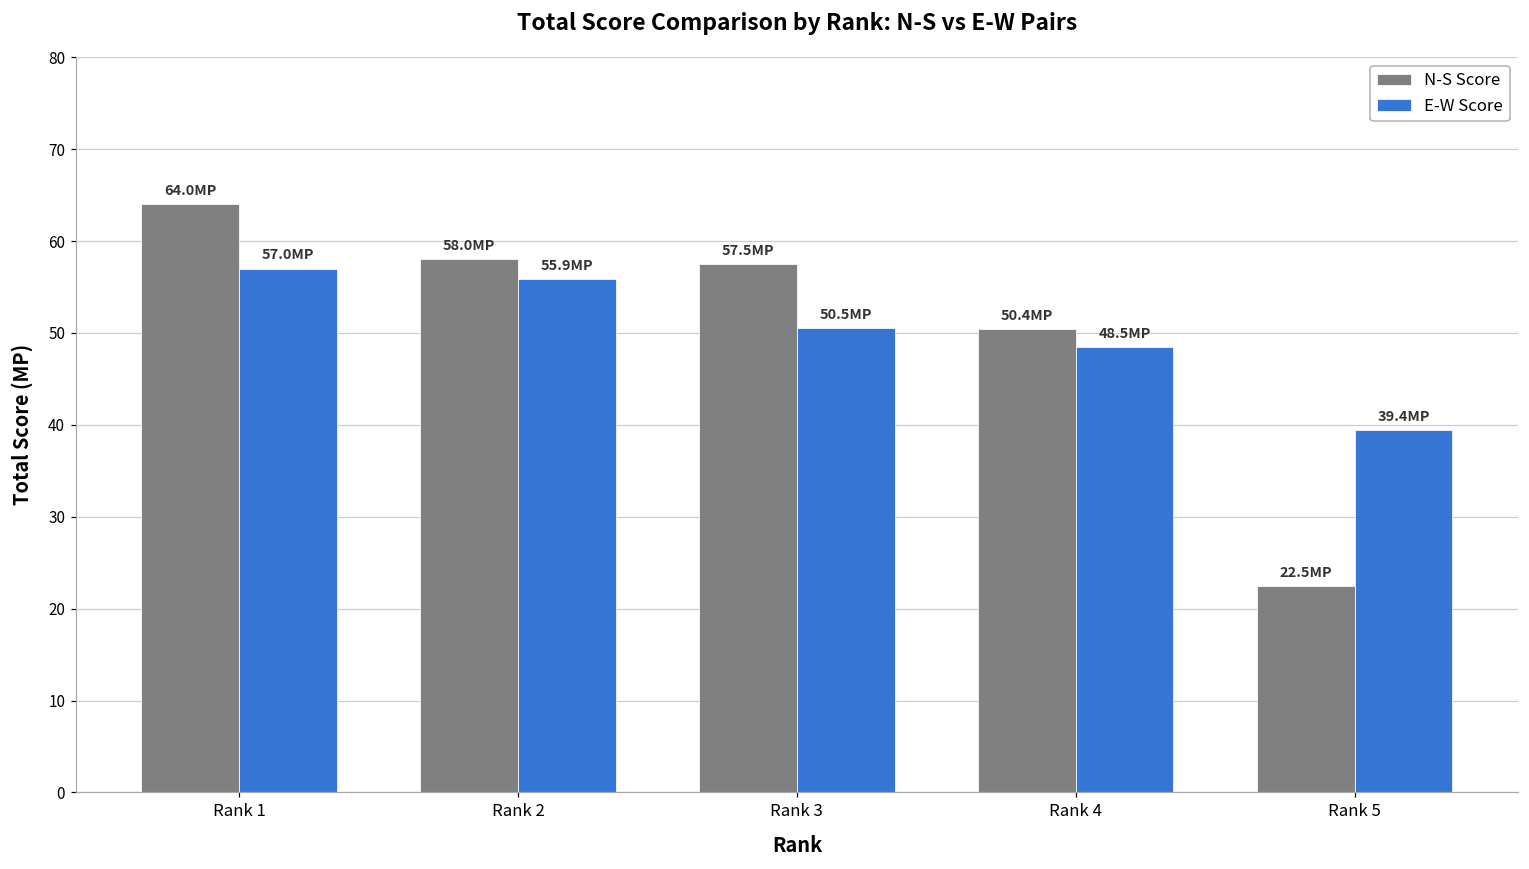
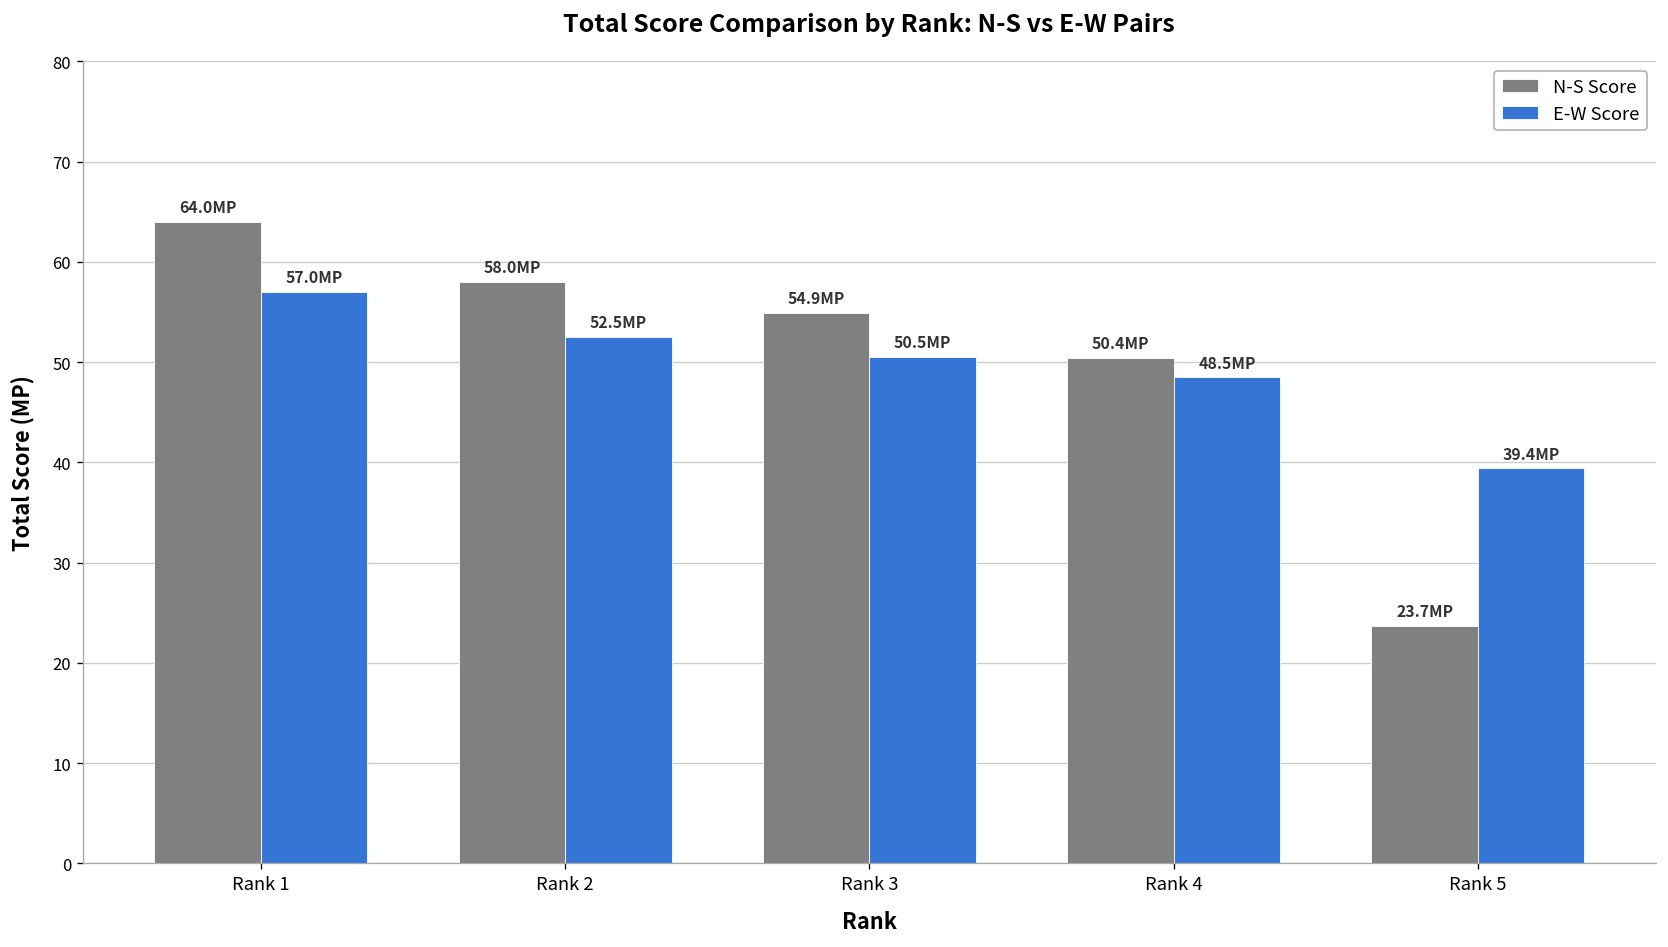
  {
    "N-S Score": {
      "Rank 1": 64.0,
      "Rank 2": 58.0,
-     "Rank 3": 57.5,
+     "Rank 3": 54.9,
      "Rank 4": 50.4,
-     "Rank 5": 22.5
+     "Rank 5": 23.7
    },
    "E-W Score": {
      "Rank 1": 57.0,
-     "Rank 2": 55.9,
+     "Rank 2": 52.5,
      "Rank 3": 50.5,
      "Rank 4": 48.5,
      "Rank 5": 39.4
    }
  }
